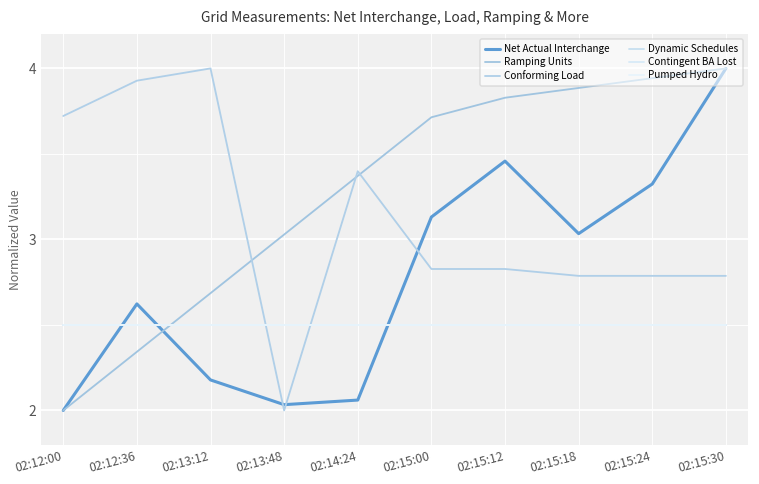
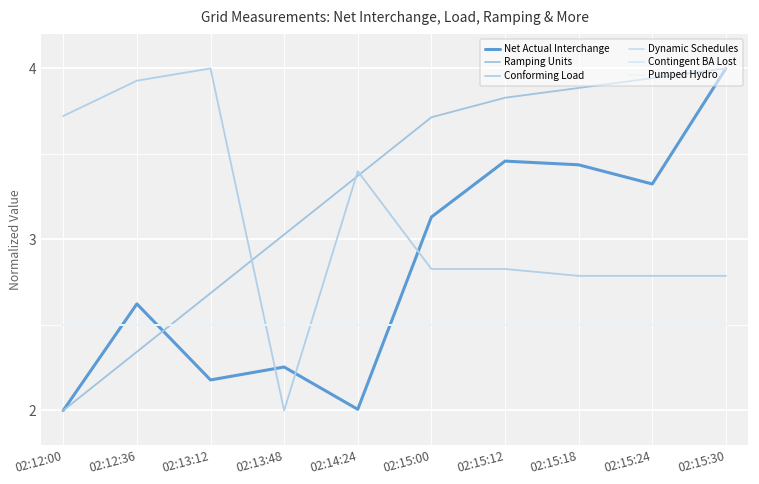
  {
    "Net Actual Interchange": {
      "02:12:36": 2.62,
      "02:13:12": 2.18,
-     "02:13:48": 2.03,
-     "02:14:24": 2.06,
+     "02:13:48": 2.25,
+     "02:14:24": 2.01,
      "02:15:00": 3.13,
      "02:15:12": 3.46,
-     "02:15:18": 3.03,
+     "02:15:18": 3.44,
      "02:15:24": 3.32
    },
    "Pumped Hydro": {
      "02:12:00": 2.50,
      "02:12:36": 2.50,
      "02:13:12": 2.50,
      "02:13:48": 2.50,
      "02:14:24": 2.50,
      "02:15:00": 2.50,
      "02:15:12": 2.50,
      "02:15:18": 2.50,
      "02:15:24": 2.50,
      "02:15:30": 2.50
    }
  }
